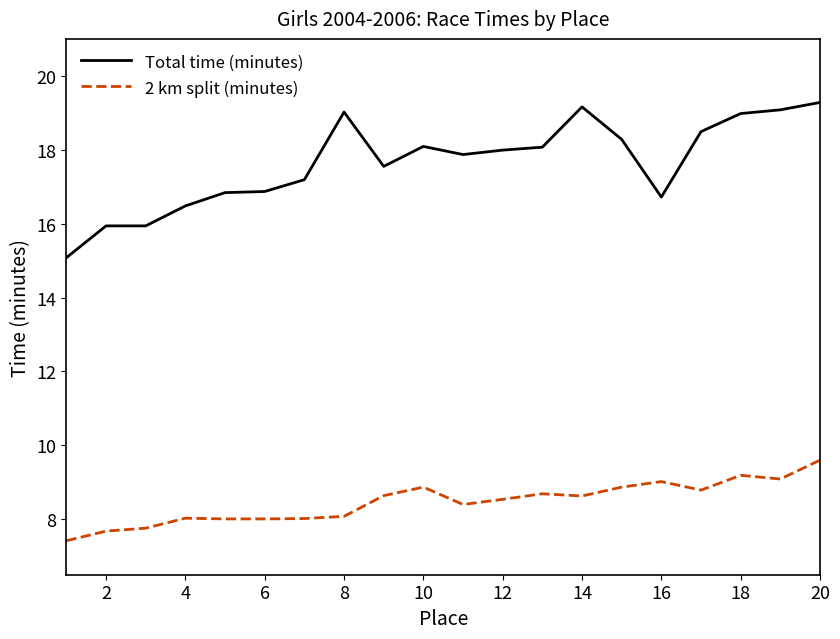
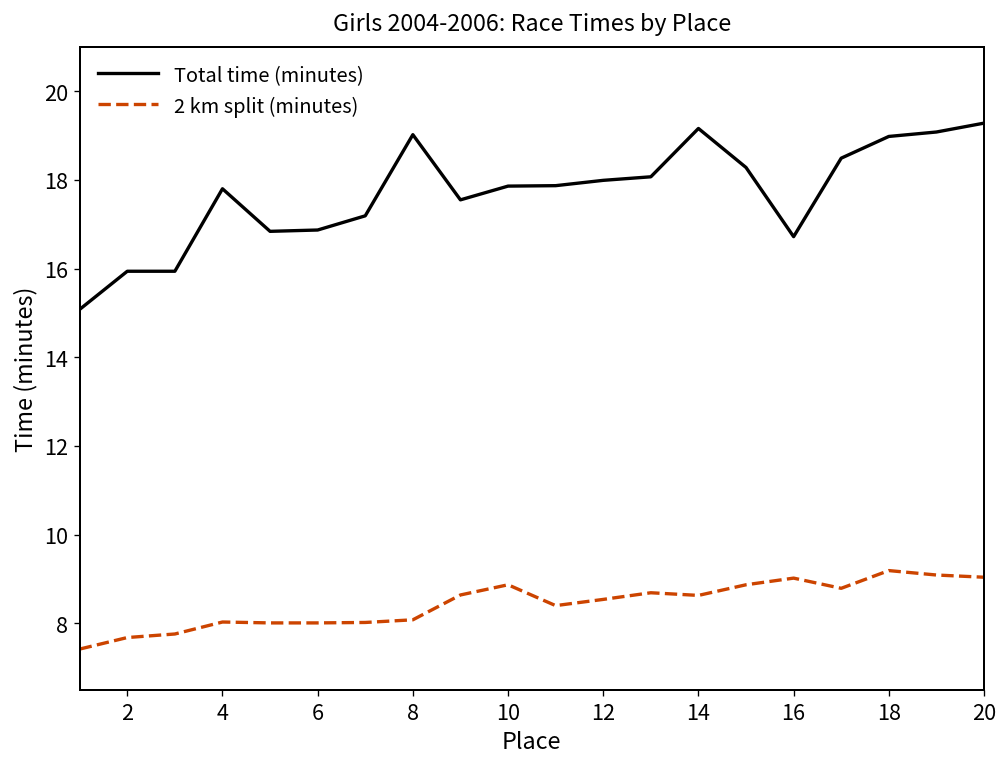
  {
    "Total time (minutes)": {
      "2": 15.9,
-     "4": 16.5,
+     "4": 17.8,
      "6": 16.9,
      "8": 19.0,
-     "10": 18.1,
+     "10": 17.9,
      "12": 18.0,
      "14": 19.2,
      "16": 16.7,
      "18": 19.0,
      "20": 19.3
    },
    "2 km split (minutes)": {
      "2": 7.7,
      "4": 8.0,
      "6": 8.0,
      "8": 8.1,
      "10": 8.9,
      "12": 8.5,
      "14": 8.6,
      "16": 9.0,
      "18": 9.2,
-     "20": 9.6
+     "20": 9.0
    }
  }
